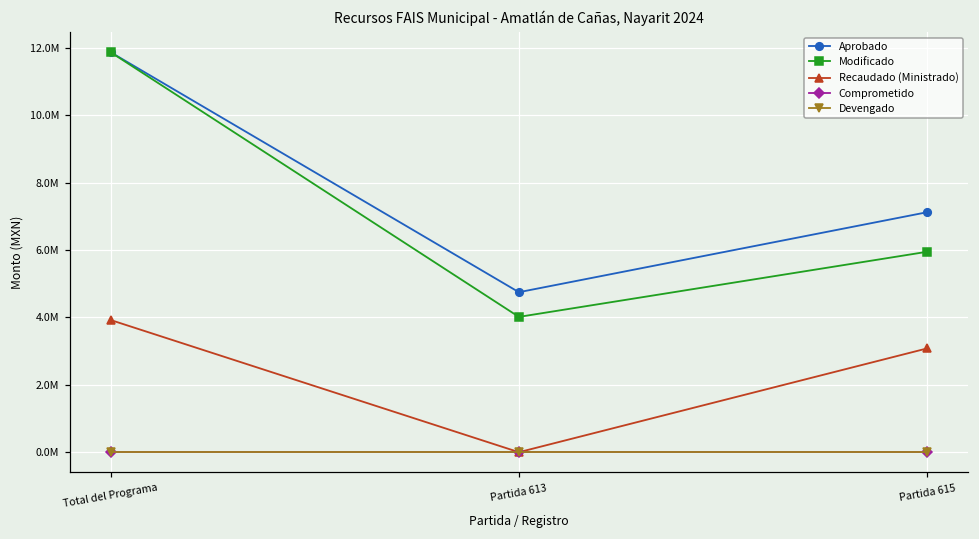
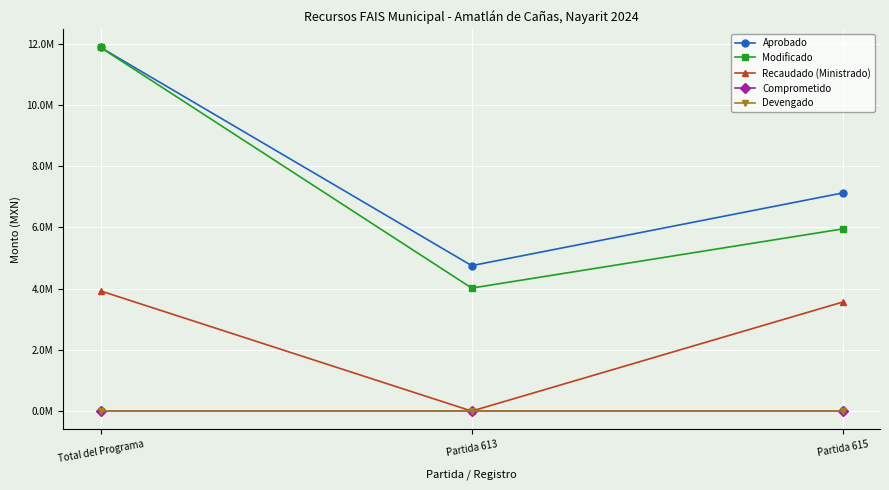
  {
    "Aprobado": {
      "Partida 613": 4700000,
      "Partida 615": 7100000
    },
    "Modificado": {
      "Partida 613": 4000000,
      "Partida 615": 6000000
    },
    "Recaudado (Ministrado)": {
      "Total del Programa": 3900000,
-     "Partida 615": 3100000
+     "Partida 615": 3600000
    },
    "Devengado": {
      "Total del Programa": 0,
      "Partida 615": 0
    }
  }
